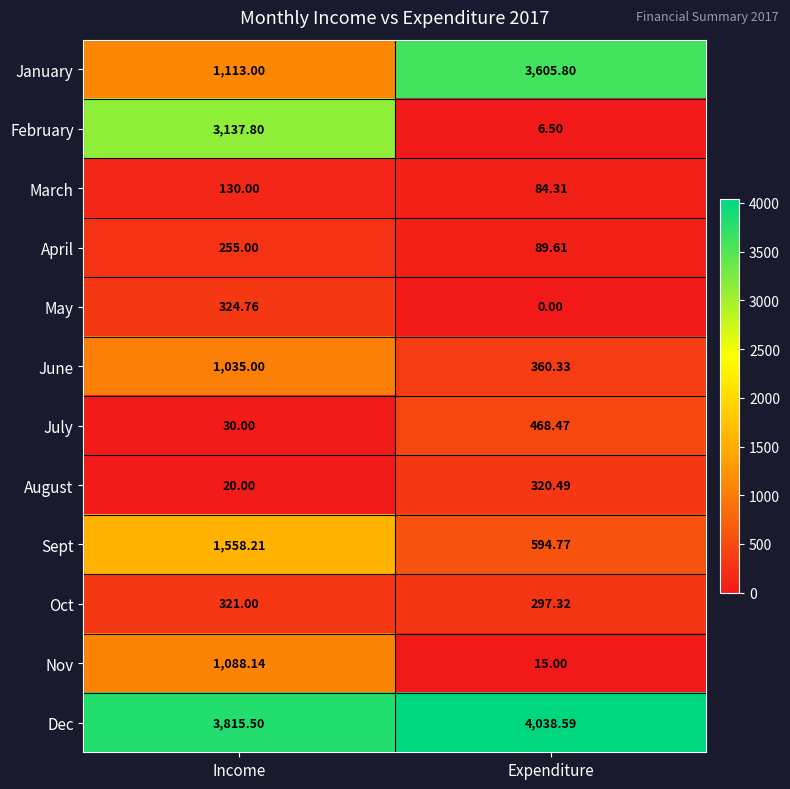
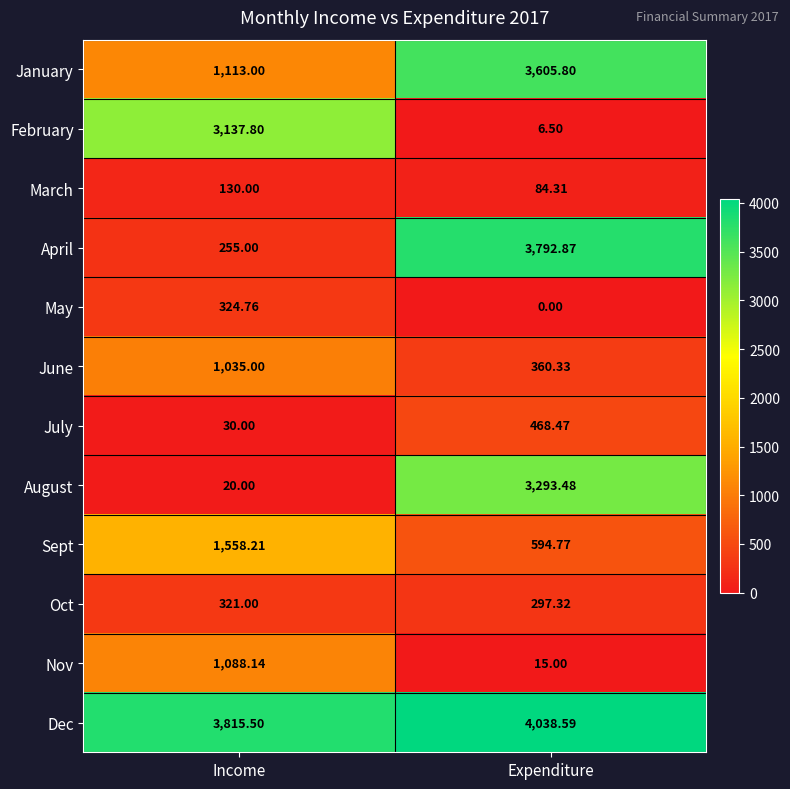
  {
    "January": {
      "Income": "1,113.00",
      "Expenditure": "3,605.80"
    },
    "February": {
      "Income": "3,137.80",
      "Expenditure": "6.50"
    },
    "March": {
      "Income": "130.00",
      "Expenditure": "84.31"
    },
    "April": {
      "Income": "255.00",
-     "Expenditure": "89.61"
+     "Expenditure": "3,792.87"
    },
    "May": {
      "Income": "324.76",
      "Expenditure": "0.00"
    },
    "June": {
      "Income": "1,035.00",
      "Expenditure": "360.33"
    },
    "July": {
      "Income": "30.00",
      "Expenditure": "468.47"
    },
    "August": {
      "Income": "20.00",
-     "Expenditure": "320.49"
+     "Expenditure": "3,293.48"
    },
    "Sept": {
      "Income": "1,558.21",
      "Expenditure": "594.77"
    },
    "Oct": {
      "Income": "321.00",
      "Expenditure": "297.32"
    },
    "Nov": {
      "Income": "1,088.14",
      "Expenditure": "15.00"
    },
    "Dec": {
      "Income": "3,815.50",
      "Expenditure": "4,038.59"
    }
  }
